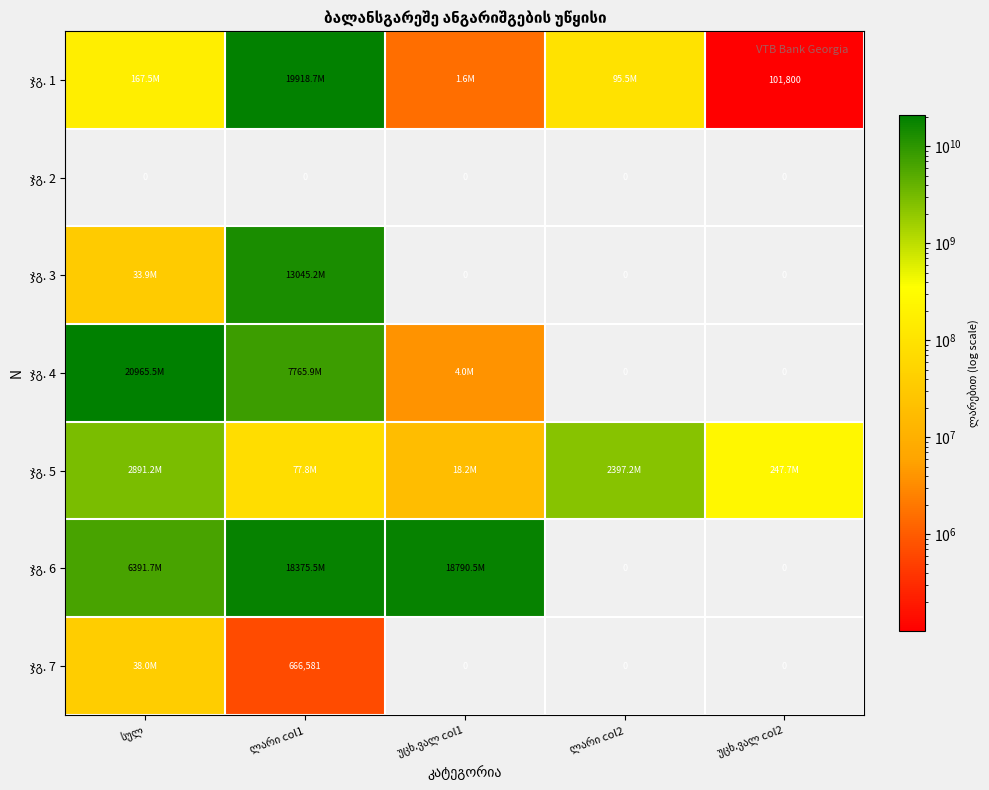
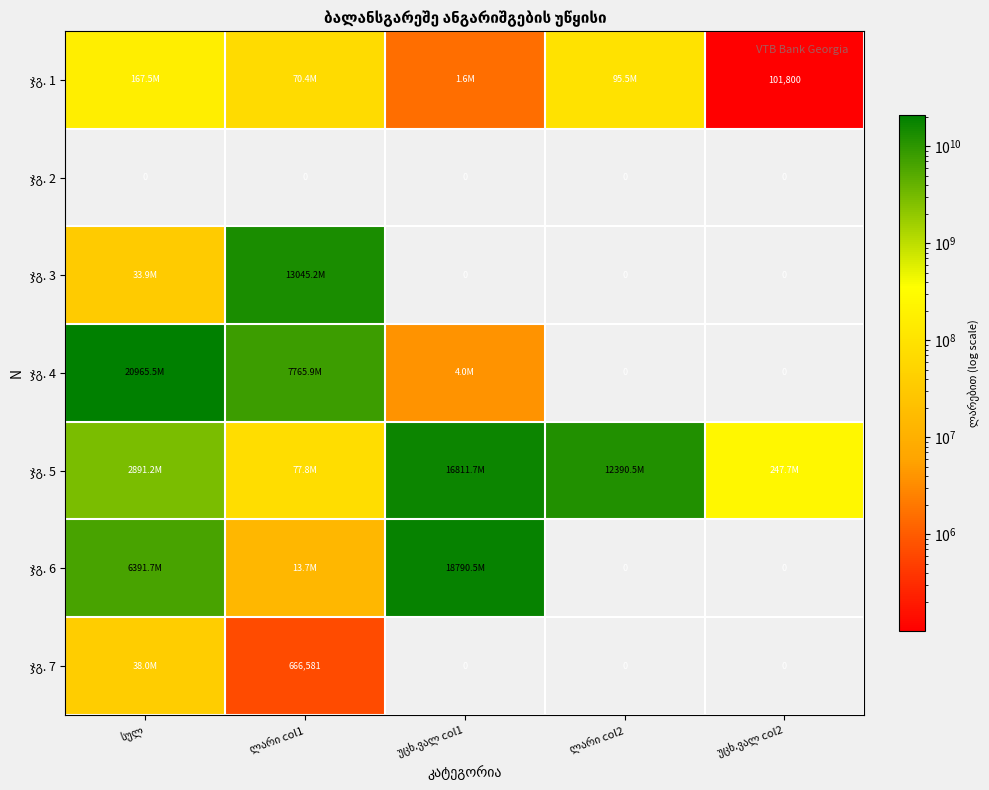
  {
    "ჯგ. 1": {
      "სულ": "167.5M",
-     "ლარი col1": "19918.7M",
+     "ლარი col1": "70.4M",
      "უცხ.ვალ col1": "1.6M",
      "ლარი col2": "95.5M"
    },
    "ჯგ. 3": {
      "სულ": "33.9M",
      "ლარი col1": "13045.2M"
    },
    "ჯგ. 4": {
      "სულ": "20965.5M",
      "ლარი col1": "7765.9M",
      "უცხ.ვალ col1": "4.0M"
    },
    "ჯგ. 5": {
      "სულ": "2891.2M",
      "ლარი col1": "77.8M",
-     "უცხ.ვალ col1": "18.2M",
-     "ლარი col2": "2397.2M",
+     "უცხ.ვალ col1": "16811.7M",
+     "ლარი col2": "12390.5M",
      "უცხ.ვალ col2": "247.7M"
    },
    "ჯგ. 6": {
      "სულ": "6391.7M",
-     "ლარი col1": "18375.5M",
+     "ლარი col1": "13.7M",
      "უცხ.ვალ col1": "18790.5M"
    },
    "ჯგ. 7": {
      "სულ": "38.0M",
      "ლარი col1": "666,581"
    }
  }
